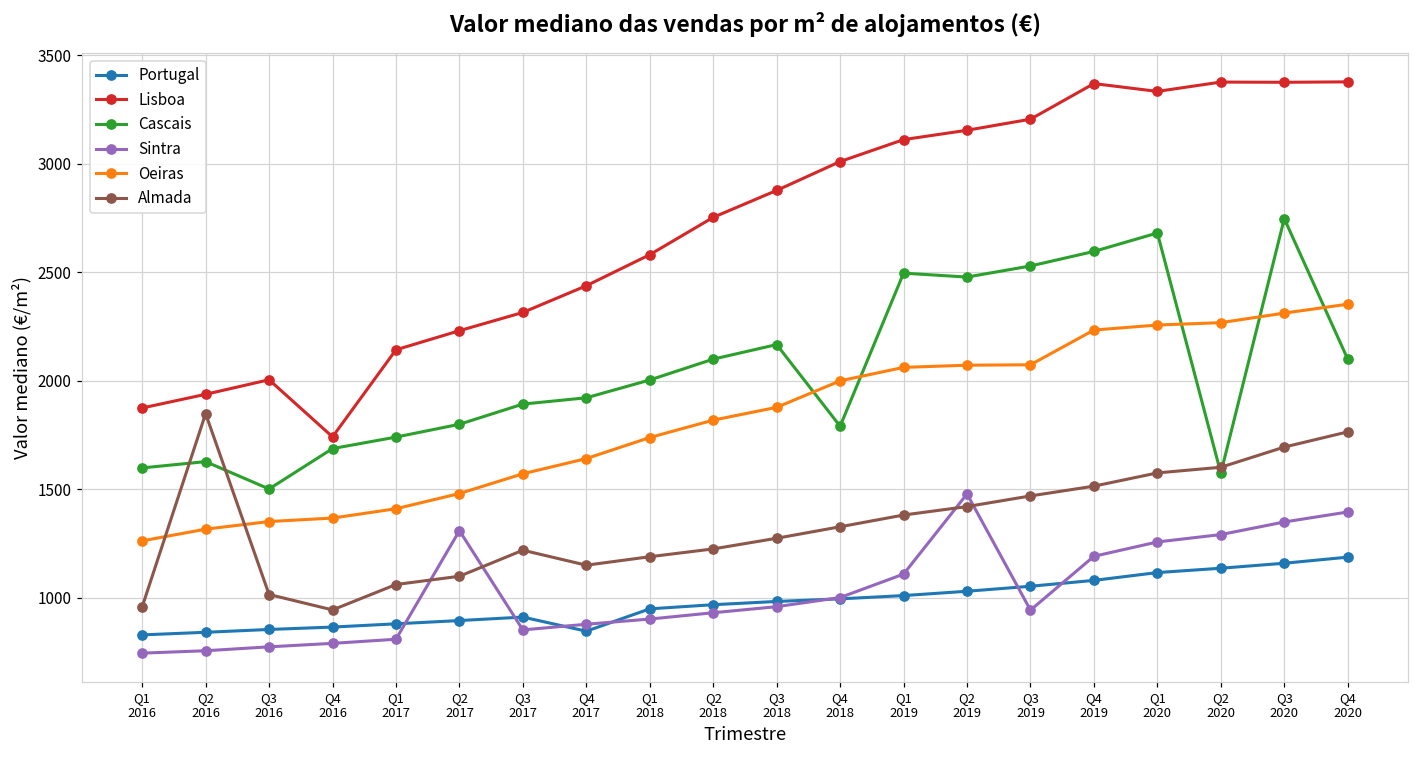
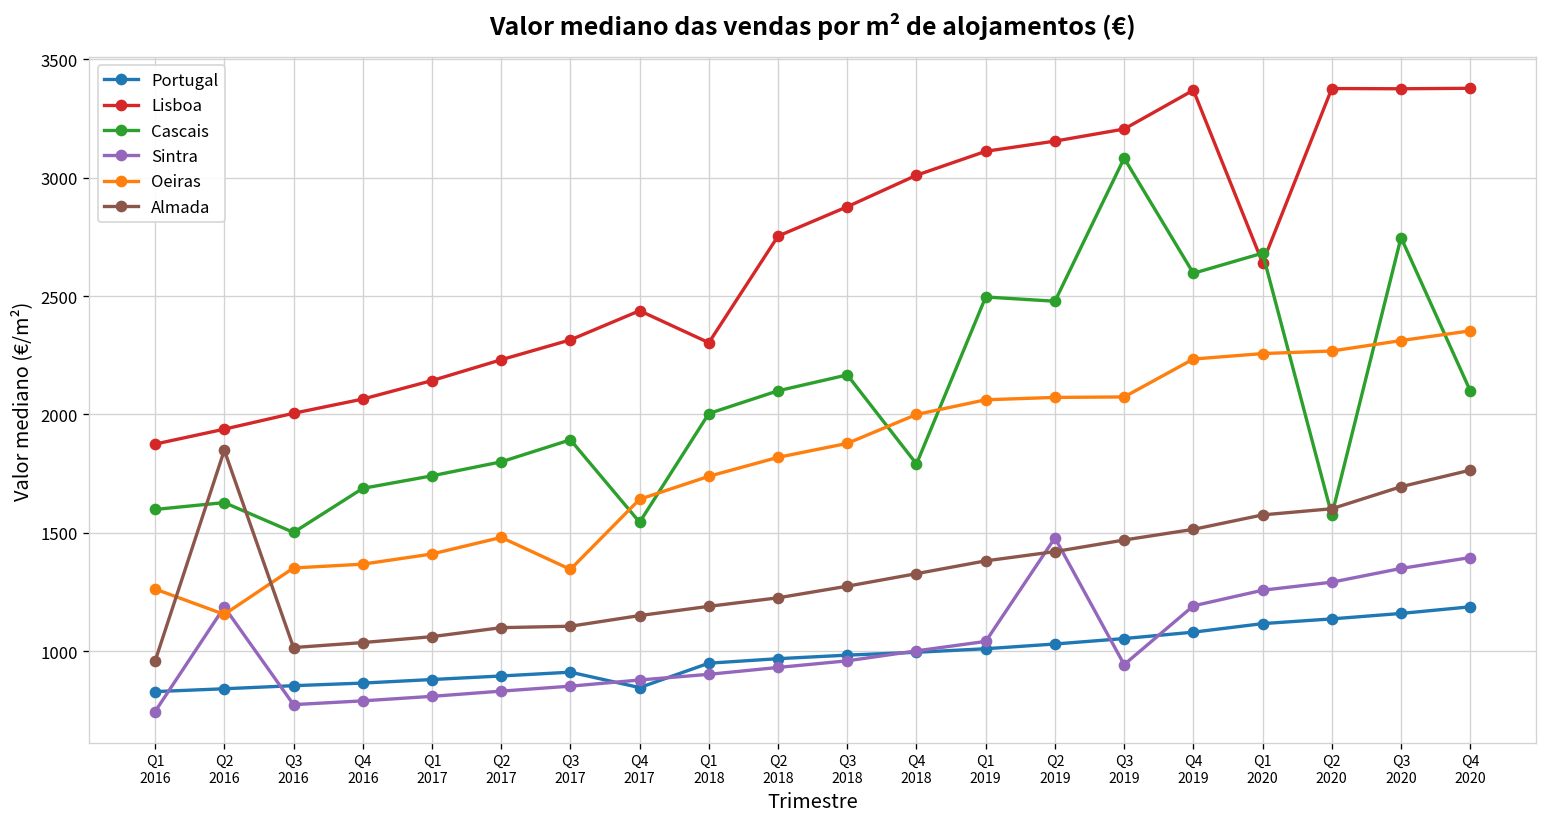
  {
    "Portugal": {
      "Q1 2016": 830,
      "Q2 2016": 840,
      "Q3 2016": 860,
      "Q4 2016": 870,
      "Q1 2017": 880,
      "Q2 2017": 900,
      "Q3 2017": 910,
      "Q4 2017": 850,
      "Q1 2018": 950,
      "Q2 2018": 970,
      "Q3 2018": 980,
      "Q1 2019": 1010,
      "Q2 2019": 1030,
      "Q3 2019": 1050,
      "Q4 2019": 1080,
      "Q1 2020": 1120,
      "Q2 2020": 1140,
      "Q3 2020": 1160,
      "Q4 2020": 1190
    },
    "Lisboa": {
      "Q1 2016": 1880,
      "Q2 2016": 1940,
      "Q3 2016": 2010,
-     "Q4 2016": 1740,
+     "Q4 2016": 2070,
      "Q1 2017": 2140,
      "Q2 2017": 2230,
      "Q3 2017": 2320,
      "Q4 2017": 2440,
-     "Q1 2018": 2580,
+     "Q1 2018": 2300,
      "Q2 2018": 2750,
      "Q3 2018": 2880,
      "Q4 2018": 3010,
      "Q1 2019": 3110,
      "Q2 2019": 3150,
      "Q3 2019": 3210,
      "Q4 2019": 3370,
-     "Q1 2020": 3330,
+     "Q1 2020": 2640,
      "Q2 2020": 3380,
      "Q3 2020": 3380,
      "Q4 2020": 3380
    },
    "Cascais": {
      "Q1 2016": 1600,
      "Q2 2016": 1630,
      "Q3 2016": 1500,
      "Q4 2016": 1690,
      "Q1 2017": 1740,
      "Q2 2017": 1800,
      "Q3 2017": 1890,
-     "Q4 2017": 1920,
+     "Q4 2017": 1550,
      "Q1 2018": 2000,
      "Q2 2018": 2100,
      "Q3 2018": 2170,
      "Q4 2018": 1790,
      "Q1 2019": 2500,
      "Q2 2019": 2480,
-     "Q3 2019": 2530,
+     "Q3 2019": 3080,
      "Q4 2019": 2600,
      "Q1 2020": 2680,
      "Q2 2020": 1580,
      "Q3 2020": 2750,
      "Q4 2020": 2100
    },
    "Sintra": {
      "Q1 2016": 750,
-     "Q2 2016": 760,
+     "Q2 2016": 1190,
      "Q3 2016": 780,
      "Q4 2016": 790,
      "Q1 2017": 810,
-     "Q2 2017": 1310,
+     "Q2 2017": 830,
      "Q3 2017": 850,
      "Q4 2017": 880,
      "Q1 2018": 900,
      "Q2 2018": 930,
      "Q3 2018": 960,
-     "Q1 2019": 1110,
+     "Q1 2019": 1040,
      "Q2 2019": 1480,
      "Q3 2019": 940,
      "Q4 2019": 1190,
      "Q1 2020": 1260,
      "Q2 2020": 1290,
      "Q3 2020": 1350,
      "Q4 2020": 1400
    },
    "Oeiras": {
      "Q1 2016": 1260,
-     "Q2 2016": 1320,
+     "Q2 2016": 1160,
      "Q3 2016": 1350,
      "Q4 2016": 1370,
      "Q1 2017": 1410,
      "Q2 2017": 1480,
-     "Q3 2017": 1570,
+     "Q3 2017": 1350,
      "Q4 2017": 1640,
      "Q1 2018": 1740,
      "Q2 2018": 1820,
      "Q3 2018": 1880,
      "Q4 2018": 2000,
      "Q1 2019": 2060,
      "Q2 2019": 2070,
      "Q3 2019": 2070,
      "Q4 2019": 2230,
      "Q1 2020": 2260,
      "Q2 2020": 2270,
      "Q3 2020": 2310,
      "Q4 2020": 2350
    },
    "Almada": {
      "Q1 2016": 960,
      "Q2 2016": 1850,
      "Q3 2016": 1020,
-     "Q4 2016": 950,
+     "Q4 2016": 1040,
      "Q1 2017": 1060,
      "Q2 2017": 1100,
-     "Q3 2017": 1220,
+     "Q3 2017": 1110,
      "Q4 2017": 1150,
      "Q1 2018": 1190,
      "Q2 2018": 1230,
      "Q3 2018": 1280,
      "Q4 2018": 1330,
      "Q1 2019": 1380,
      "Q2 2019": 1420,
      "Q3 2019": 1470,
      "Q4 2019": 1520,
      "Q1 2020": 1580,
      "Q2 2020": 1600,
      "Q3 2020": 1700,
      "Q4 2020": 1770
    }
  }
